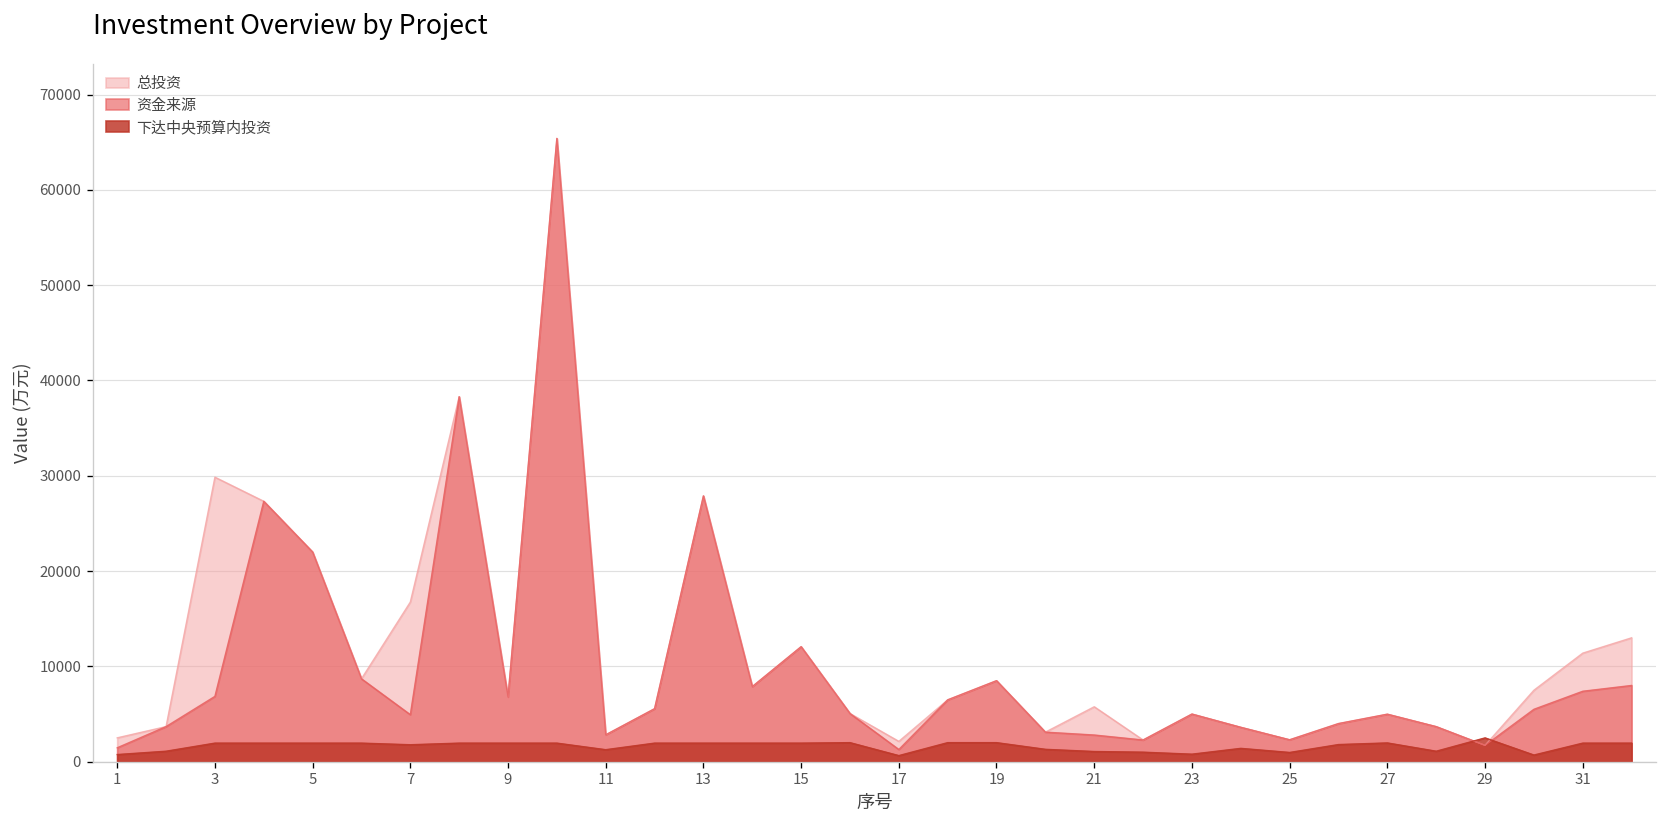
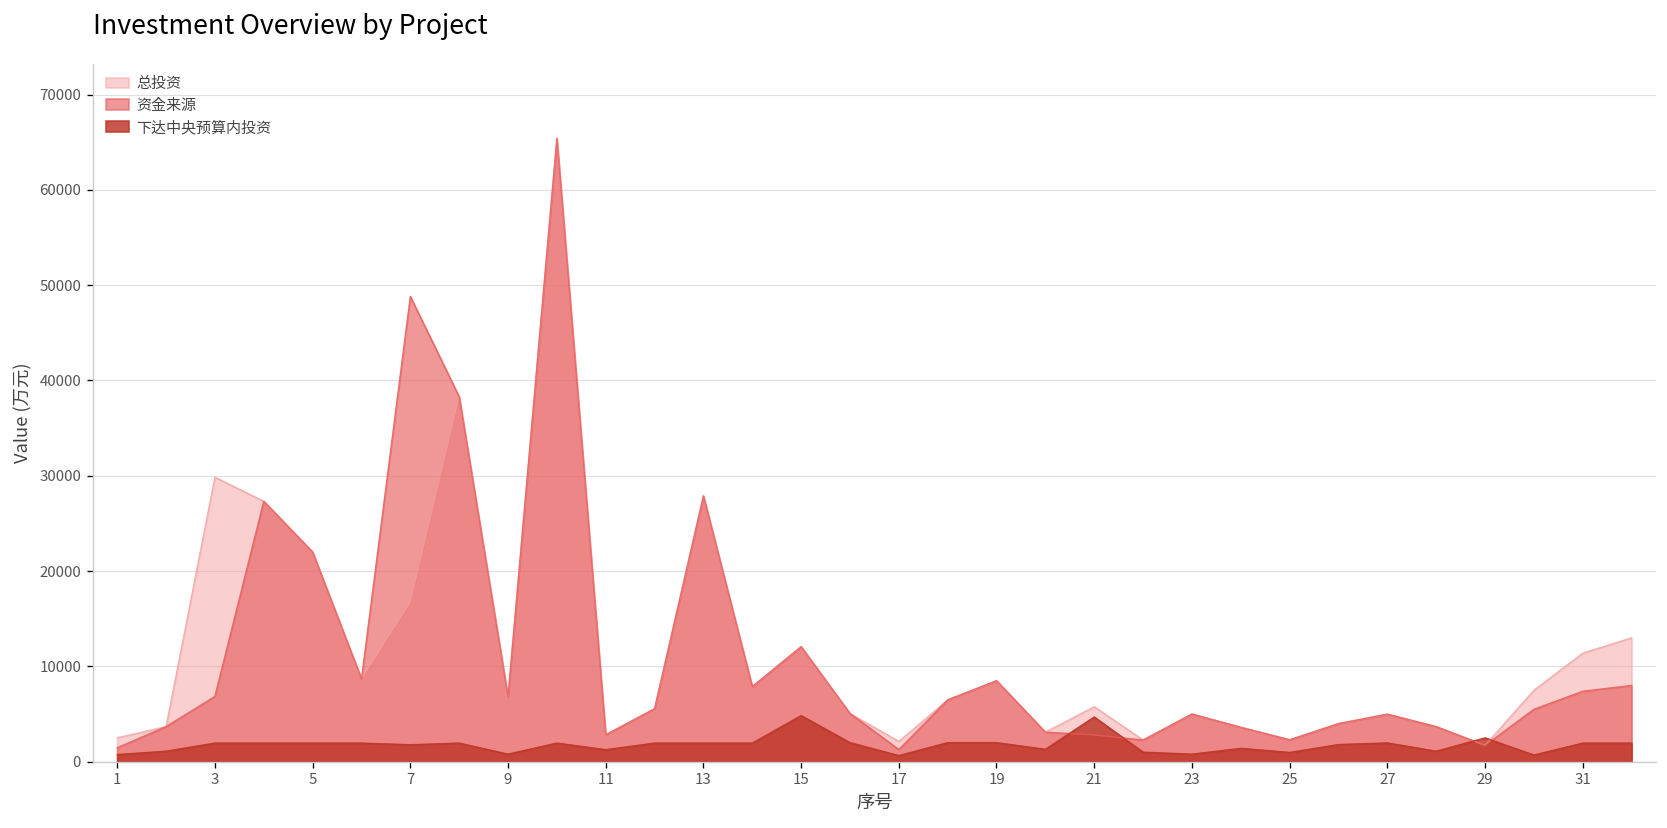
  {
    "总投资": {
      "1": 3000,
      "3": 30000,
      "7": 17000,
      "17": 2000,
      "21": 6000,
      "31": 11000
    },
    "资金来源": {
      "1": 1000,
      "3": 7000,
-     "7": 5000,
+     "7": 49000,
      "17": 1000,
      "21": 3000,
      "31": 7000
    },
    "下达中央预算内投资": {
      "1": 1000,
      "3": 2000,
      "5": 2000,
      "7": 2000,
-     "9": 2000,
+     "9": 1000,
      "11": 1000,
      "13": 2000,
-     "15": 2000,
+     "15": 5000,
      "17": 1000,
      "19": 2000,
-     "21": 1000,
+     "21": 5000,
      "23": 1000,
      "25": 1000,
      "27": 2000,
      "29": 2000,
      "31": 2000
    }
  }
